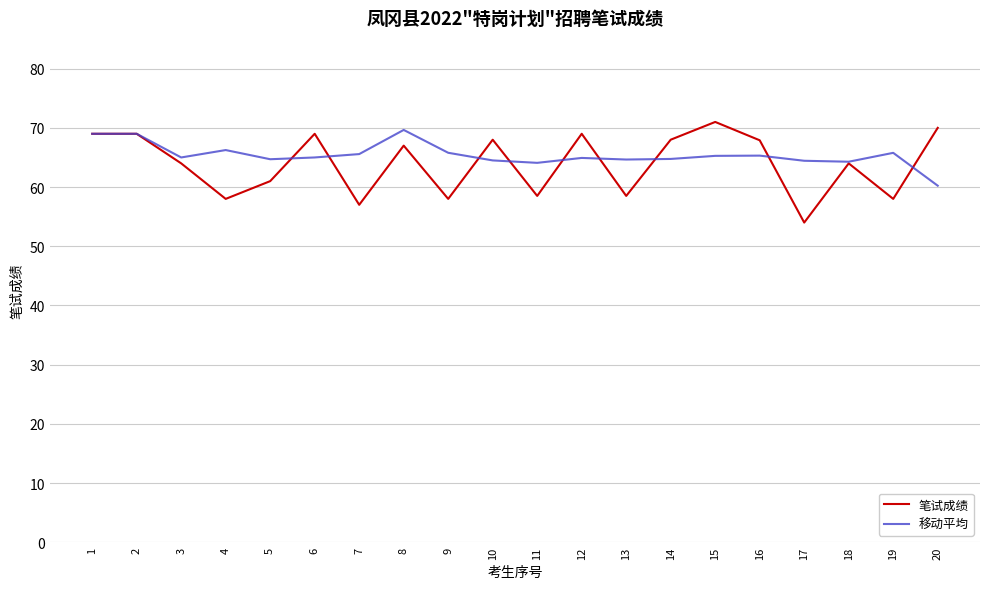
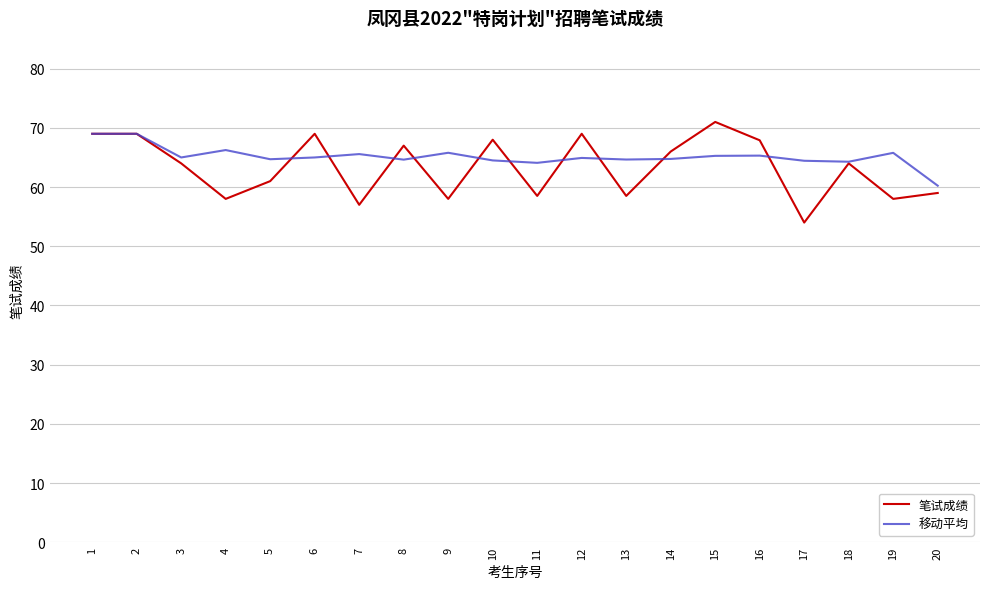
  {
    "笔试成绩": {
      "3": 64,
      "4": 58,
      "5": 61,
      "6": 69,
      "7": 57,
      "8": 67,
      "9": 58,
      "10": 68,
      "11": 59,
      "12": 69,
      "13": 59,
-     "14": 68,
+     "14": 66,
      "15": 71,
      "16": 68,
      "17": 54,
      "19": 58,
-     "20": 70
+     "20": 59
    },
    "移动平均": {
      "3": 65,
      "4": 66,
      "5": 65,
      "6": 65,
      "7": 66,
-     "8": 70,
+     "8": 65,
      "9": 66,
      "10": 65,
      "11": 64,
      "12": 65,
      "13": 65,
      "14": 65,
      "15": 65,
      "16": 65,
      "17": 64,
      "19": 66,
      "20": 60
    }
  }
